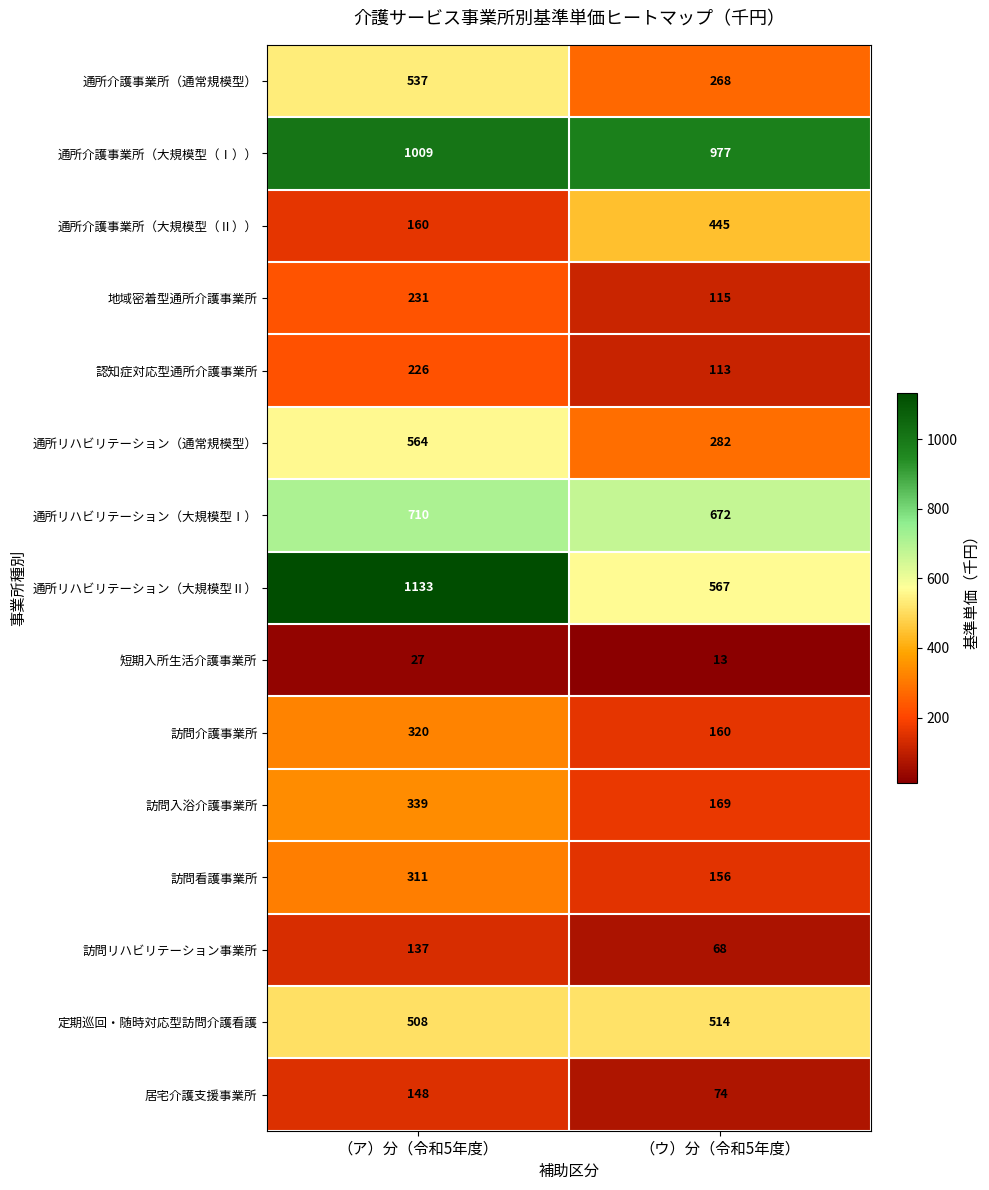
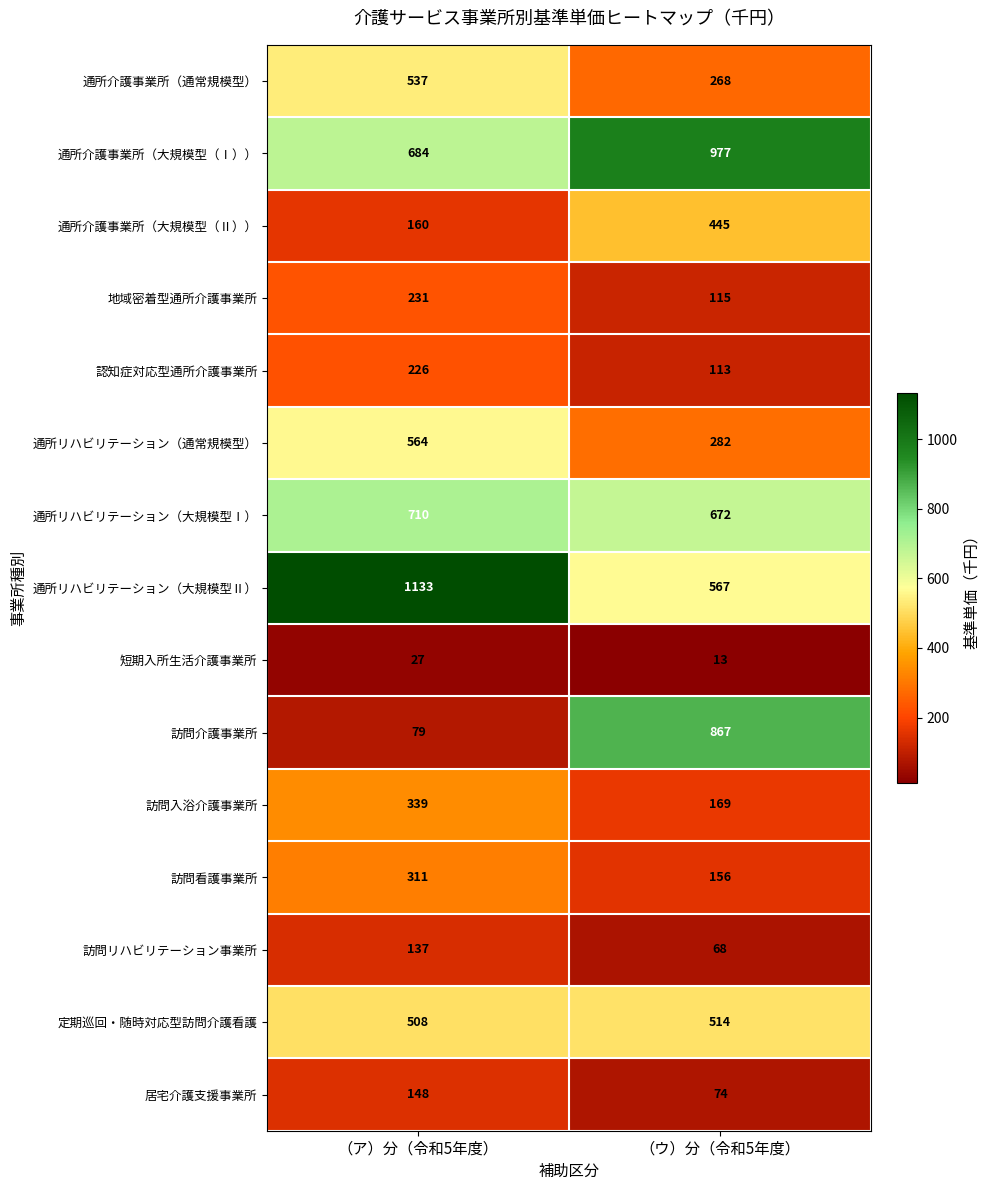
  {
    "通所介護事業所（通常規模型）": {
      "（ア）分（令和5年度）": 537,
      "（ウ）分（令和5年度）": 268
    },
    "通所介護事業所（大規模型（Ⅰ））": {
-     "（ア）分（令和5年度）": 1009,
+     "（ア）分（令和5年度）": 684,
      "（ウ）分（令和5年度）": 977
    },
    "通所介護事業所（大規模型（Ⅱ））": {
      "（ア）分（令和5年度）": 160,
      "（ウ）分（令和5年度）": 445
    },
    "地域密着型通所介護事業所": {
      "（ア）分（令和5年度）": 231,
      "（ウ）分（令和5年度）": 115
    },
    "認知症対応型通所介護事業所": {
      "（ア）分（令和5年度）": 226,
      "（ウ）分（令和5年度）": 113
    },
    "通所リハビリテーション（通常規模型）": {
      "（ア）分（令和5年度）": 564,
      "（ウ）分（令和5年度）": 282
    },
    "通所リハビリテーション（大規模型Ⅰ）": {
      "（ア）分（令和5年度）": 710,
      "（ウ）分（令和5年度）": 672
    },
    "通所リハビリテーション（大規模型Ⅱ）": {
      "（ア）分（令和5年度）": 1133,
      "（ウ）分（令和5年度）": 567
    },
    "短期入所生活介護事業所": {
      "（ア）分（令和5年度）": 27,
      "（ウ）分（令和5年度）": 13
    },
    "訪問介護事業所": {
-     "（ア）分（令和5年度）": 320,
-     "（ウ）分（令和5年度）": 160
+     "（ア）分（令和5年度）": 79,
+     "（ウ）分（令和5年度）": 867
    },
    "訪問入浴介護事業所": {
      "（ア）分（令和5年度）": 339,
      "（ウ）分（令和5年度）": 169
    },
    "訪問看護事業所": {
      "（ア）分（令和5年度）": 311,
      "（ウ）分（令和5年度）": 156
    },
    "訪問リハビリテーション事業所": {
      "（ア）分（令和5年度）": 137,
      "（ウ）分（令和5年度）": 68
    },
    "定期巡回・随時対応型訪問介護看護": {
      "（ア）分（令和5年度）": 508,
      "（ウ）分（令和5年度）": 514
    },
    "居宅介護支援事業所": {
      "（ア）分（令和5年度）": 148,
      "（ウ）分（令和5年度）": 74
    }
  }
